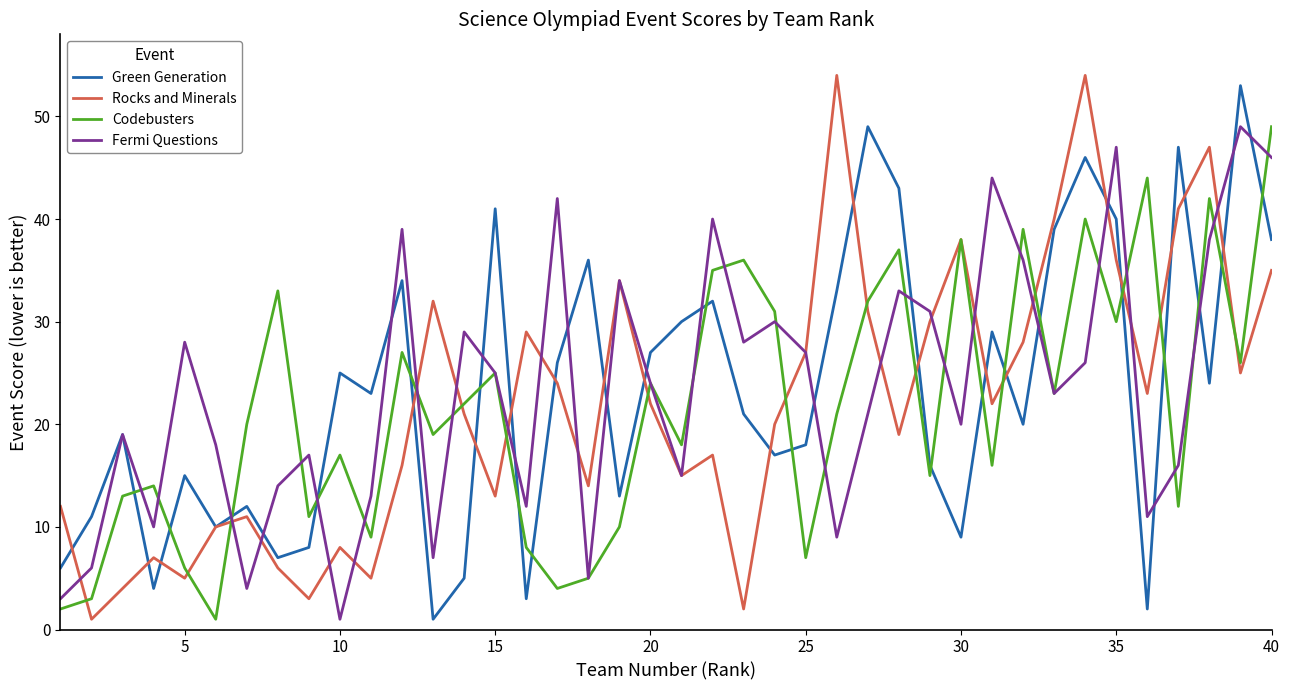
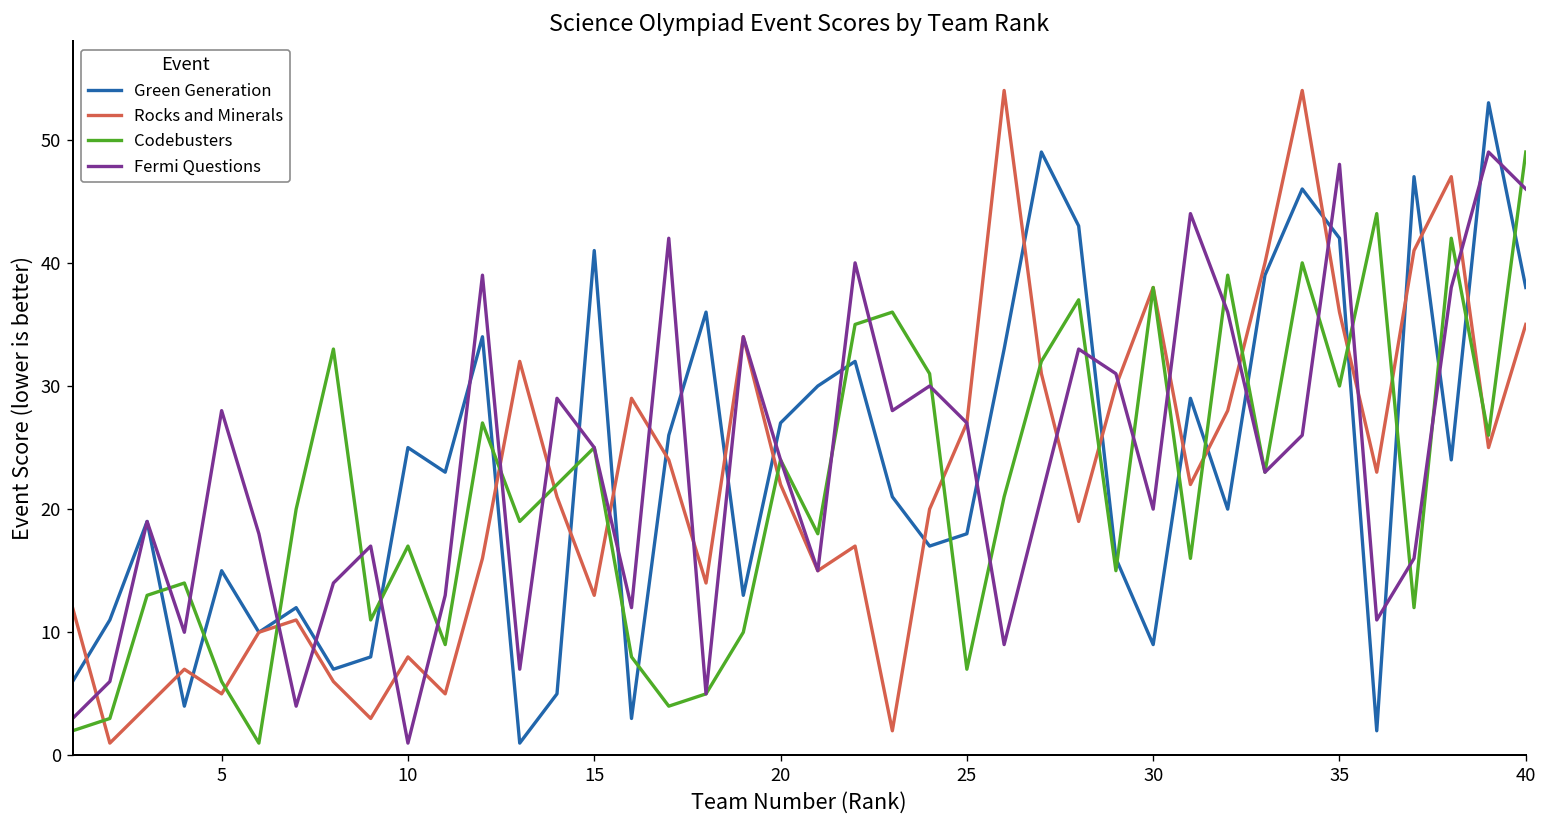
  {
    "Green Generation": {
      "5": 15,
      "10": 25,
      "15": 41,
      "20": 27,
      "25": 18,
      "30": 9,
-     "35": 40,
+     "35": 42,
      "40": 38
    },
    "Rocks and Minerals": {
      "5": 5,
      "10": 8,
      "15": 13,
      "20": 22,
      "35": 36,
      "40": 35
    },
    "Codebusters": {
      "5": 6,
      "10": 17,
      "25": 7,
      "35": 30,
      "40": 49
    },
    "Fermi Questions": {
      "5": 28,
      "10": 1,
      "30": 20,
-     "35": 47,
+     "35": 48,
      "40": 46
    }
  }
